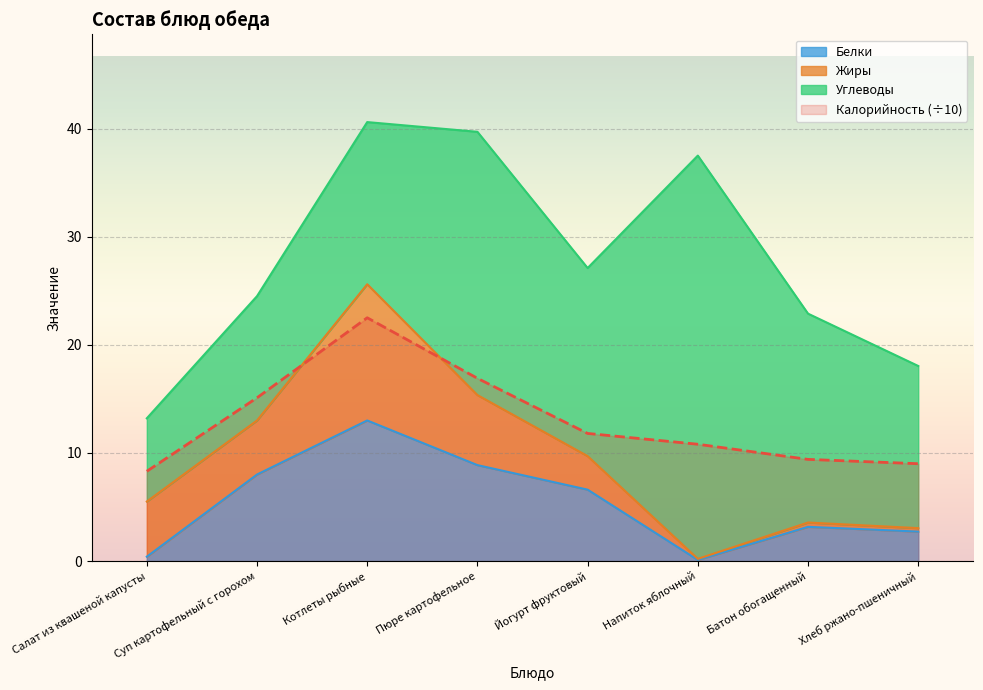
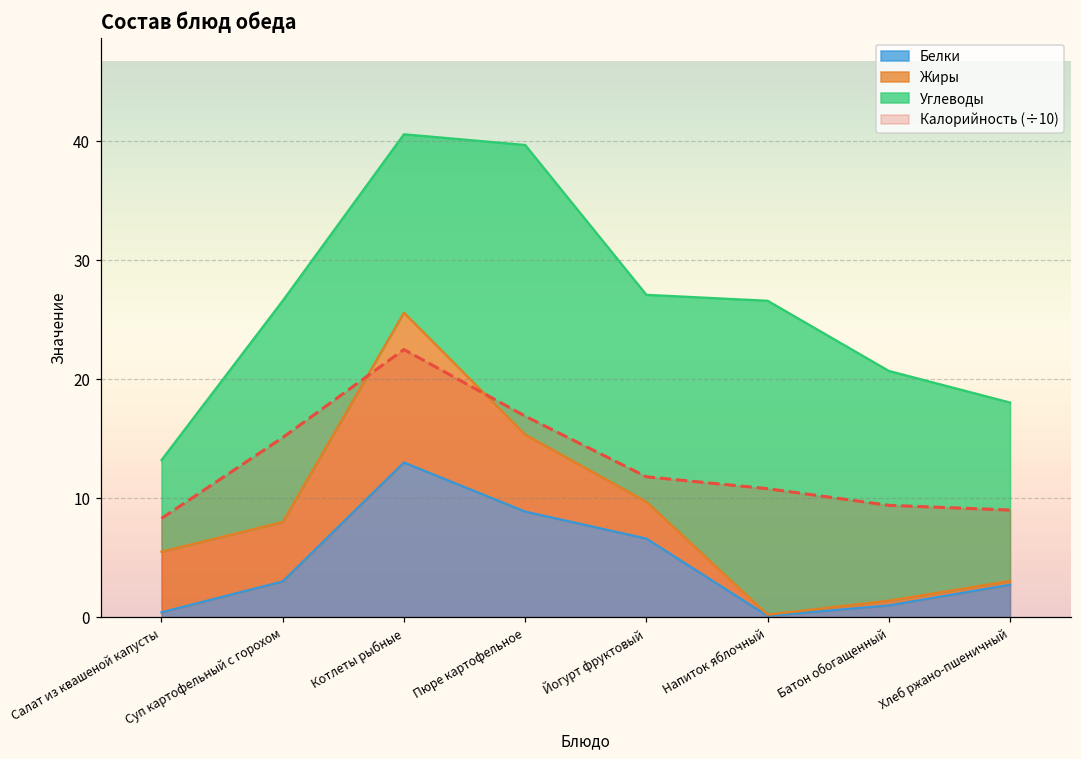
  {
    "Белки": {
      "Салат из квашеной капусты": 0.4,
-     "Суп картофельный с горохом": 8,
+     "Суп картофельный с горохом": 3,
      "Котлеты рыбные": 13.0,
      "Пюре картофельное": 8.9,
      "Йогурт фруктовый": 6.6,
-     "Батон обогащенный": 3.2,
+     "Батон обогащенный": 1.0,
      "Хлеб ржано-пшеничный": 2.7
    },
    "Углеводы": {
      "Салат из квашеной капусты": 7.7,
-     "Суп картофельный с горохом": 11.5,
+     "Суп картофельный с горохом": 18.6,
      "Котлеты рыбные": 15.0,
      "Пюре картофельное": 24.4,
      "Йогурт фруктовый": 17.4,
-     "Напиток яблочный": 37.3,
+     "Напиток яблочный": 26.4,
      "Батон обогащенный": 19.3,
      "Хлеб ржано-пшеничный": 15.0
    }
  }
